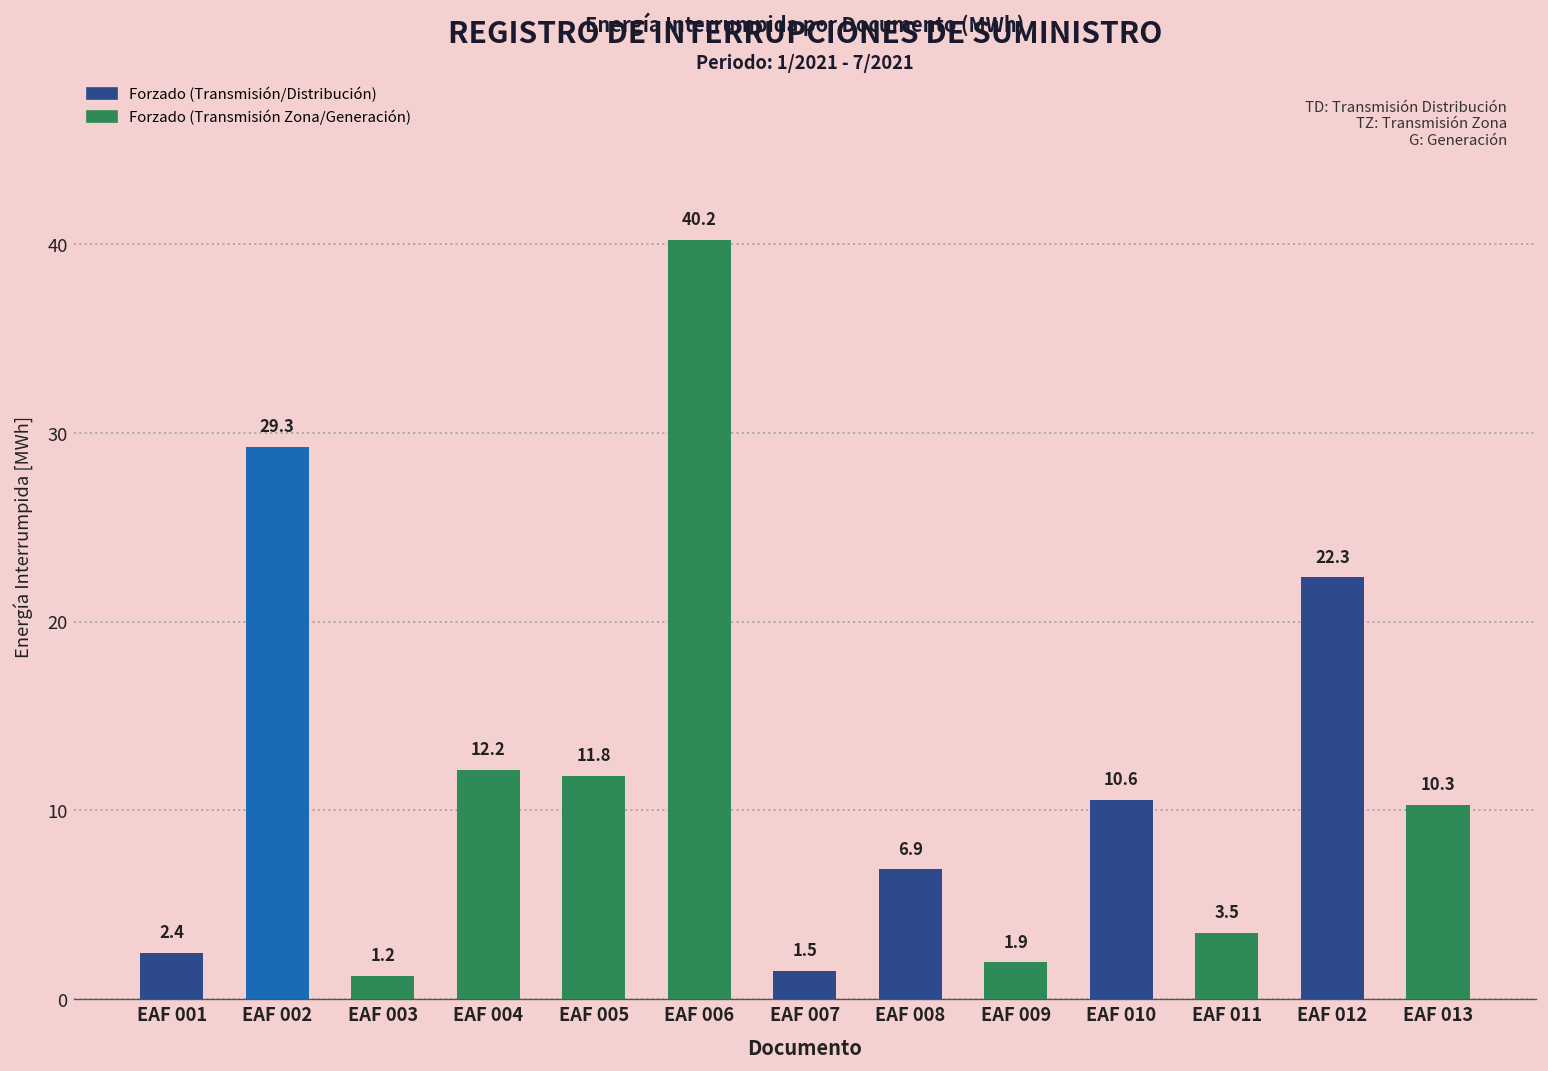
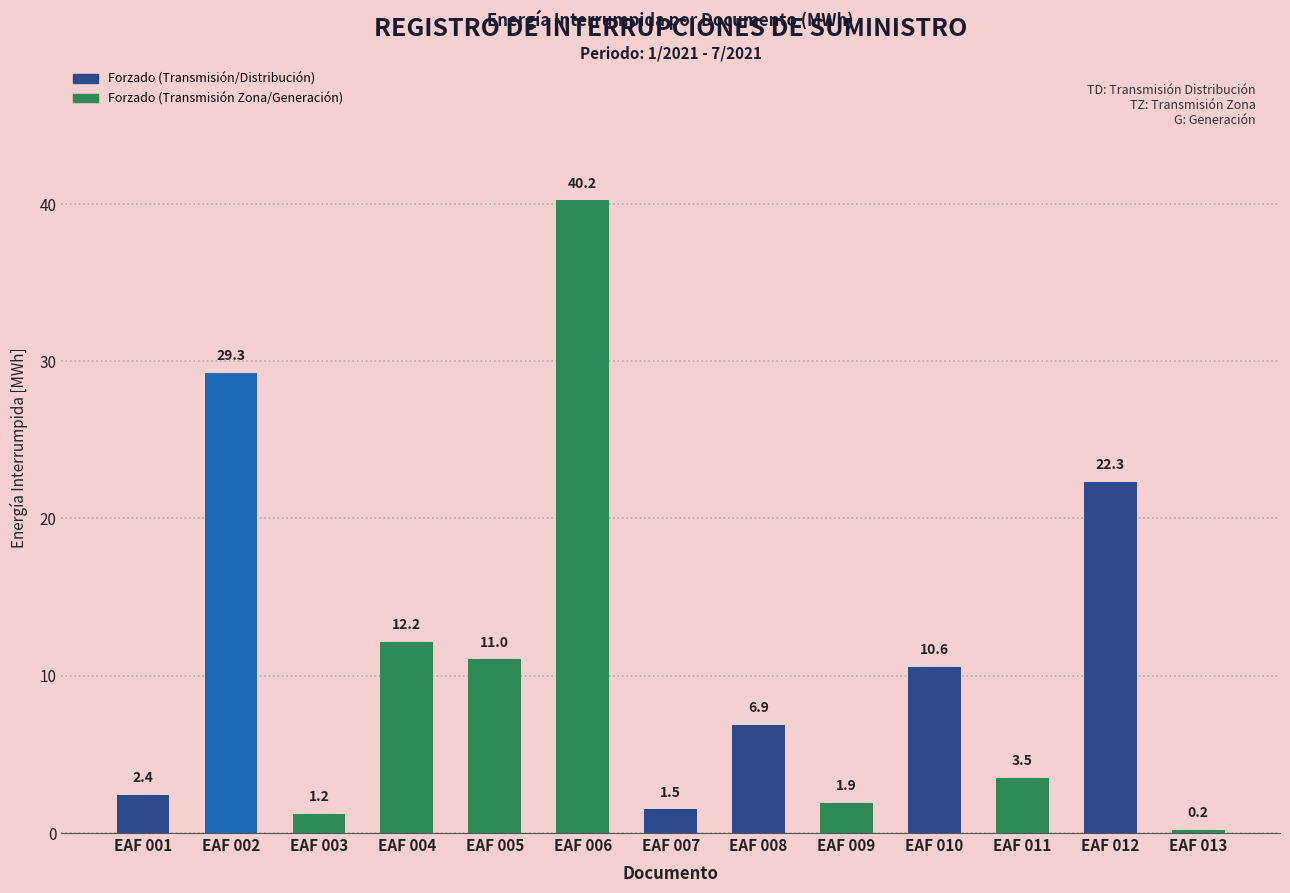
  {
    "EAF 001": 2.4,
    "EAF 002": 29.3,
    "EAF 003": 1.2,
    "EAF 004": 12.2,
-   "EAF 005": 11.8,
+   "EAF 005": 11.0,
    "EAF 006": 40.2,
    "EAF 007": 1.5,
    "EAF 008": 6.9,
    "EAF 009": 1.9,
    "EAF 010": 10.6,
    "EAF 011": 3.5,
    "EAF 012": 22.3,
-   "EAF 013": 10.3
+   "EAF 013": 0.2
  }
